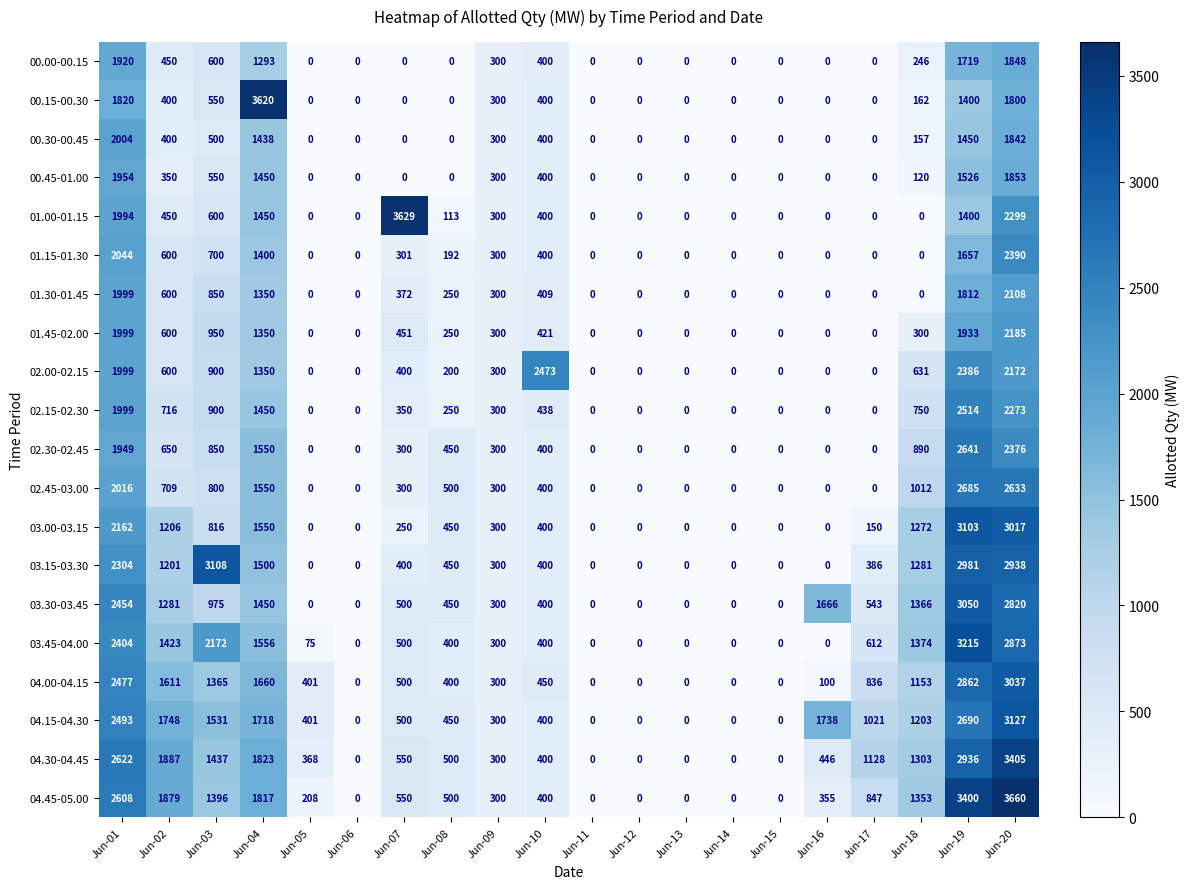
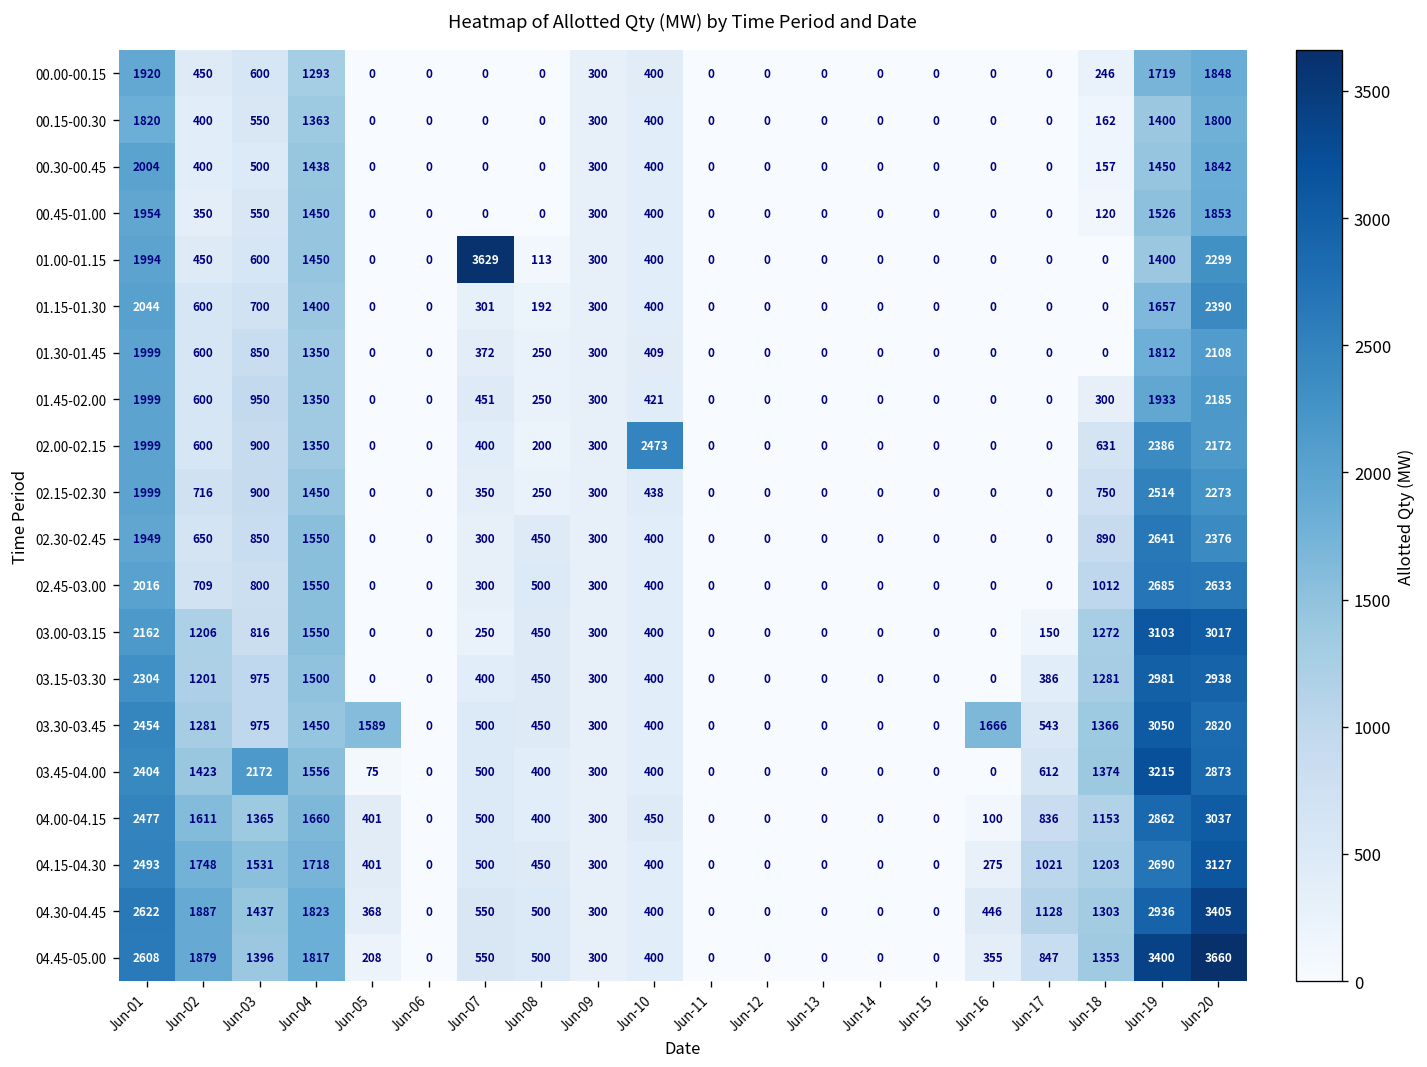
  {
    "00.15-00.30": {
      "Jun-01": 1820,
      "Jun-02": 400,
      "Jun-03": 550,
-     "Jun-04": 3620,
+     "Jun-04": 1363,
      "Jun-05": 0,
      "Jun-06": 0,
      "Jun-07": 0,
      "Jun-08": 0,
      "Jun-09": 300,
      "Jun-10": 400,
      "Jun-11": 0,
      "Jun-12": 0,
      "Jun-13": 0,
      "Jun-14": 0,
      "Jun-15": 0,
      "Jun-16": 0,
      "Jun-17": 0,
      "Jun-18": 162,
      "Jun-19": 1400,
      "Jun-20": 1800
    },
    "03.15-03.30": {
      "Jun-01": 2304,
      "Jun-02": 1201,
-     "Jun-03": 3108,
+     "Jun-03": 975,
      "Jun-04": 1500,
      "Jun-05": 0,
      "Jun-06": 0,
      "Jun-07": 400,
      "Jun-08": 450,
      "Jun-09": 300,
      "Jun-10": 400,
      "Jun-11": 0,
      "Jun-12": 0,
      "Jun-13": 0,
      "Jun-14": 0,
      "Jun-15": 0,
      "Jun-16": 0,
      "Jun-17": 386,
      "Jun-18": 1281,
      "Jun-19": 2981,
      "Jun-20": 2938
    },
    "03.30-03.45": {
      "Jun-01": 2454,
      "Jun-02": 1281,
      "Jun-03": 975,
      "Jun-04": 1450,
-     "Jun-05": 0,
+     "Jun-05": 1589,
      "Jun-06": 0,
      "Jun-07": 500,
      "Jun-08": 450,
      "Jun-09": 300,
      "Jun-10": 400,
      "Jun-11": 0,
      "Jun-12": 0,
      "Jun-13": 0,
      "Jun-14": 0,
      "Jun-15": 0,
      "Jun-16": 1666,
      "Jun-17": 543,
      "Jun-18": 1366,
      "Jun-19": 3050,
      "Jun-20": 2820
    },
    "04.15-04.30": {
      "Jun-01": 2493,
      "Jun-02": 1748,
      "Jun-03": 1531,
      "Jun-04": 1718,
      "Jun-05": 401,
      "Jun-06": 0,
      "Jun-07": 500,
      "Jun-08": 450,
      "Jun-09": 300,
      "Jun-10": 400,
      "Jun-11": 0,
      "Jun-12": 0,
      "Jun-13": 0,
      "Jun-14": 0,
      "Jun-15": 0,
-     "Jun-16": 1738,
+     "Jun-16": 275,
      "Jun-17": 1021,
      "Jun-18": 1203,
      "Jun-19": 2690,
      "Jun-20": 3127
    }
  }
